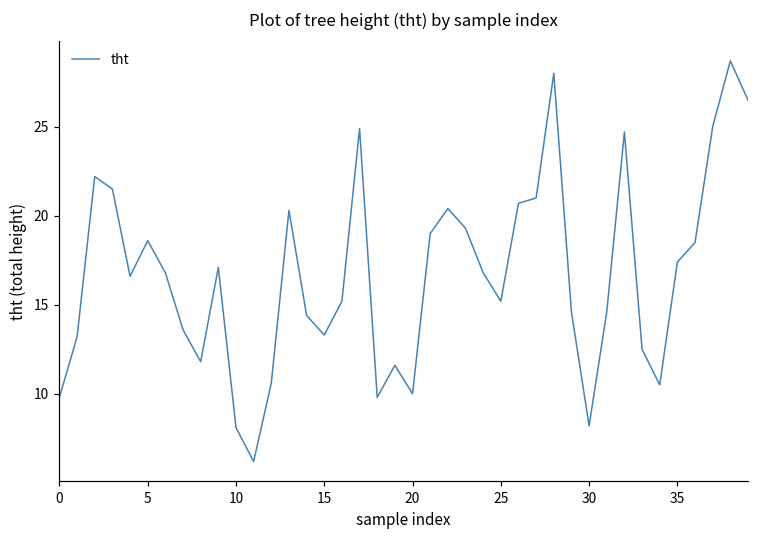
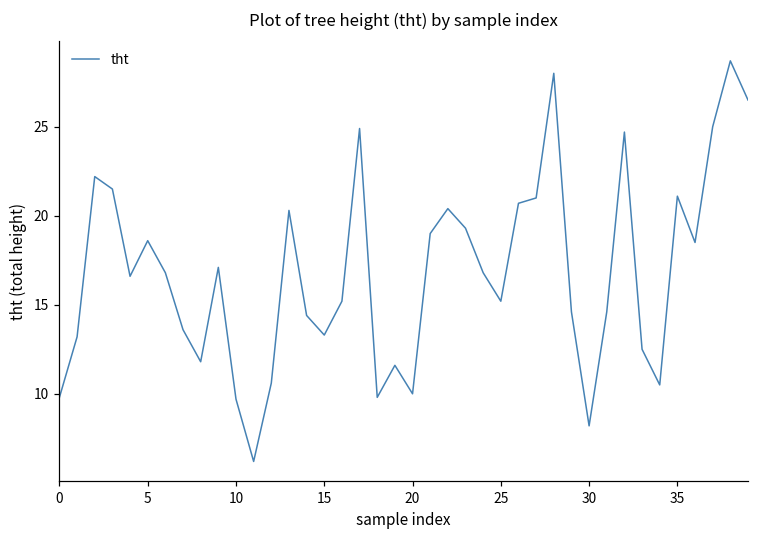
  {
    "0": 9.8,
    "5": 18.6,
-   "10": 8.1,
+   "10": 9.7,
    "15": 13.3,
    "20": 10.0,
    "25": 15.2,
    "30": 8.2,
-   "35": 17.4
+   "35": 21.1
  }
